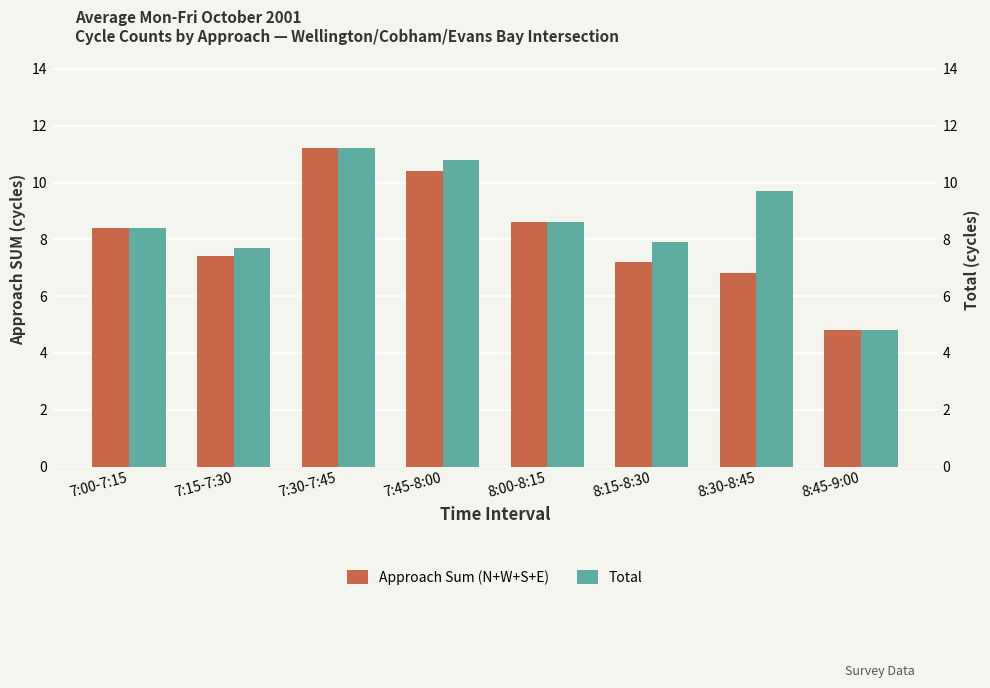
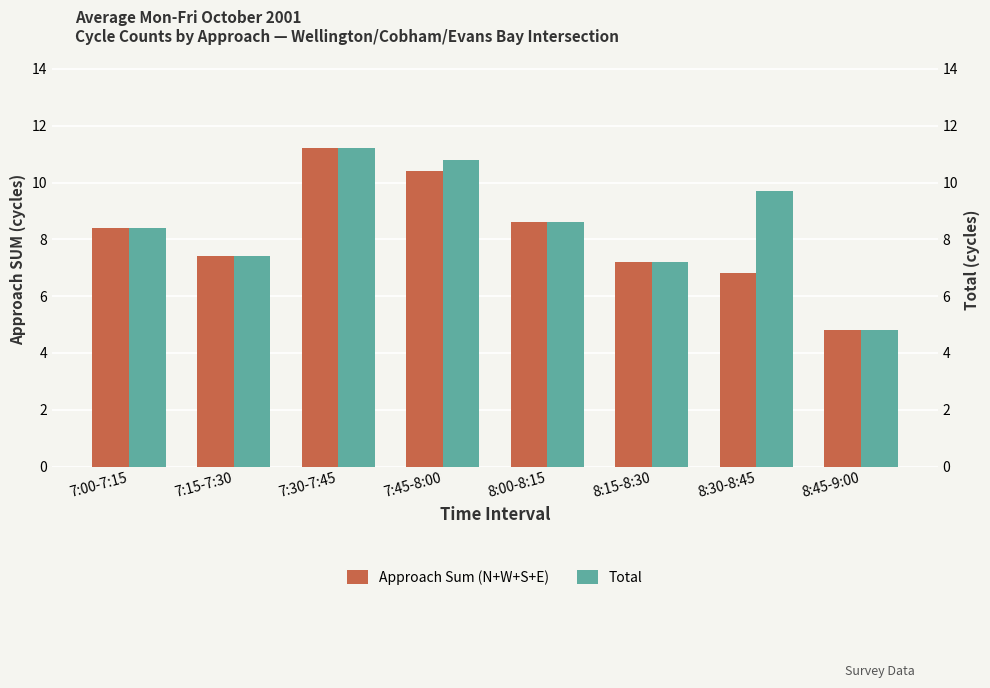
  {
    "Approach Sum (N+W+S+E)": {
      "7:00-7:15": 8.4,
      "7:15-7:30": 7.4,
      "7:30-7:45": 11.2,
      "7:45-8:00": 10.4,
      "8:00-8:15": 8.6,
      "8:15-8:30": 7.2,
      "8:30-8:45": 6.8,
      "8:45-9:00": 4.8
    },
    "Total": {
      "7:00-7:15": 8.4,
-     "7:15-7:30": 7.7,
+     "7:15-7:30": 7.4,
      "7:30-7:45": 11.2,
      "7:45-8:00": 10.8,
      "8:00-8:15": 8.6,
-     "8:15-8:30": 7.9,
+     "8:15-8:30": 7.2,
      "8:30-8:45": 9.7,
      "8:45-9:00": 4.8
    }
  }
